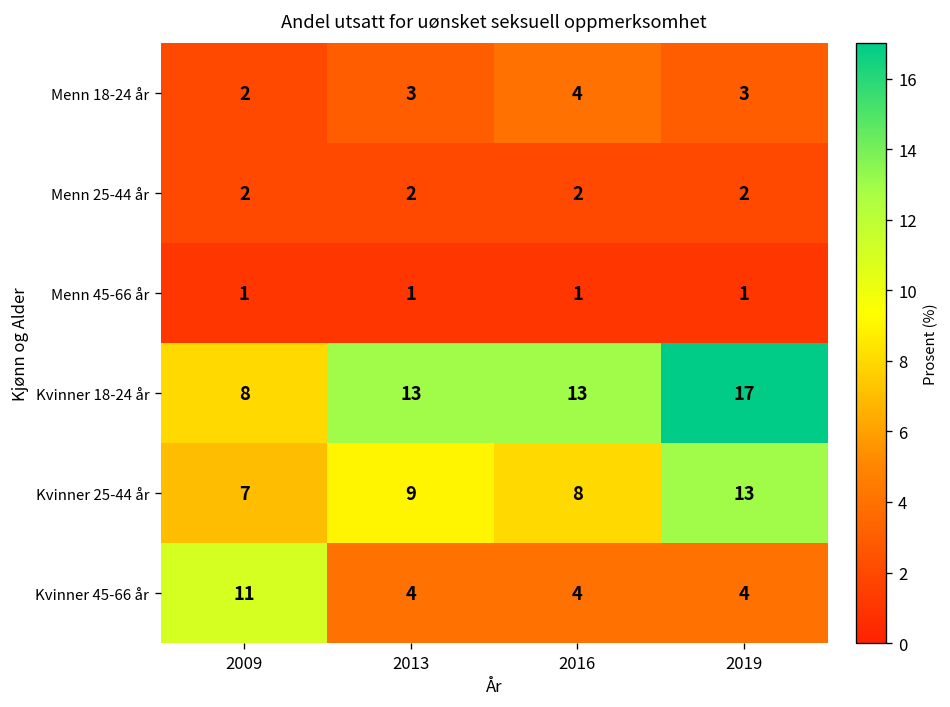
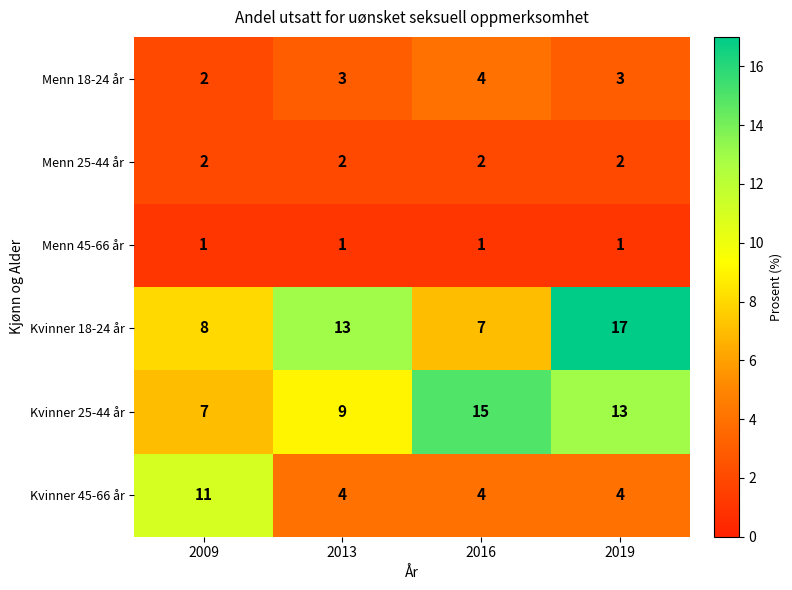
  {
    "Menn 18-24 år": {
      "2009": 2,
      "2013": 3,
      "2016": 4,
      "2019": 3
    },
    "Menn 25-44 år": {
      "2009": 2,
      "2013": 2,
      "2016": 2,
      "2019": 2
    },
    "Menn 45-66 år": {
      "2009": 1,
      "2013": 1,
      "2016": 1,
      "2019": 1
    },
    "Kvinner 18-24 år": {
      "2009": 8,
      "2013": 13,
-     "2016": 13,
+     "2016": 7,
      "2019": 17
    },
    "Kvinner 25-44 år": {
      "2009": 7,
      "2013": 9,
-     "2016": 8,
+     "2016": 15,
      "2019": 13
    },
    "Kvinner 45-66 år": {
      "2009": 11,
      "2013": 4,
      "2016": 4,
      "2019": 4
    }
  }
